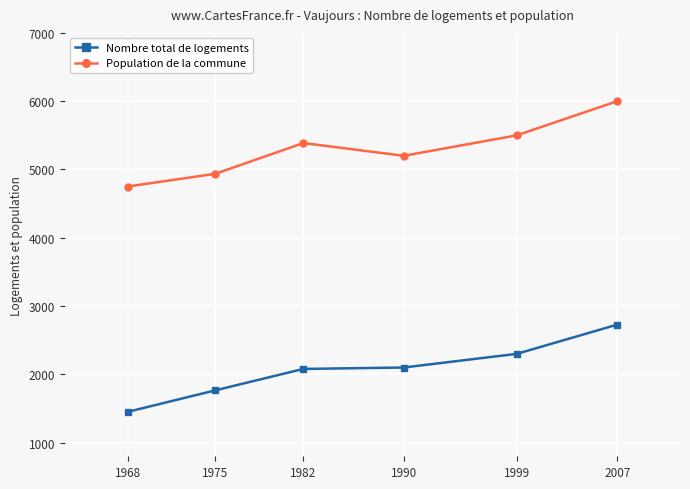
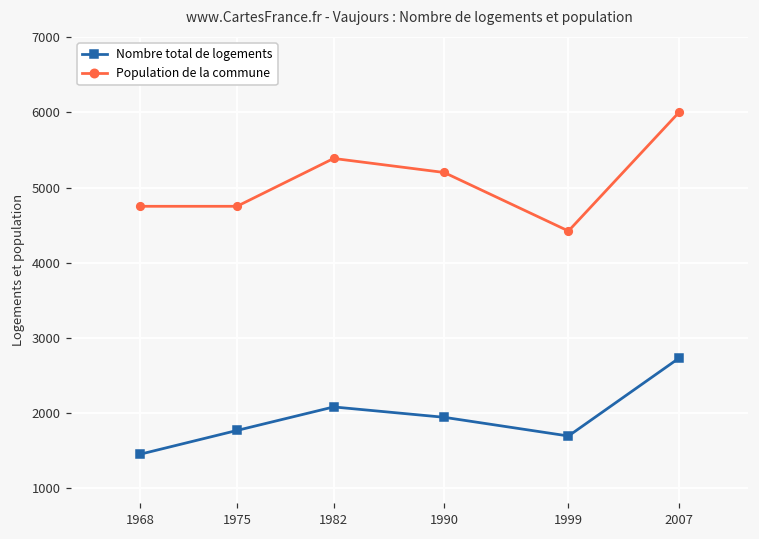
  {
    "Nombre total de logements": {
      "1968": 1500,
      "1975": 1800,
      "1982": 2100,
-     "1990": 2100,
-     "1999": 2300,
+     "1990": 1900,
+     "1999": 1700,
      "2007": 2700
    },
    "Population de la commune": {
      "1968": 4800,
-     "1975": 4900,
+     "1975": 4800,
      "1982": 5400,
      "1990": 5200,
-     "1999": 5500,
+     "1999": 4400,
      "2007": 6000
    }
  }
